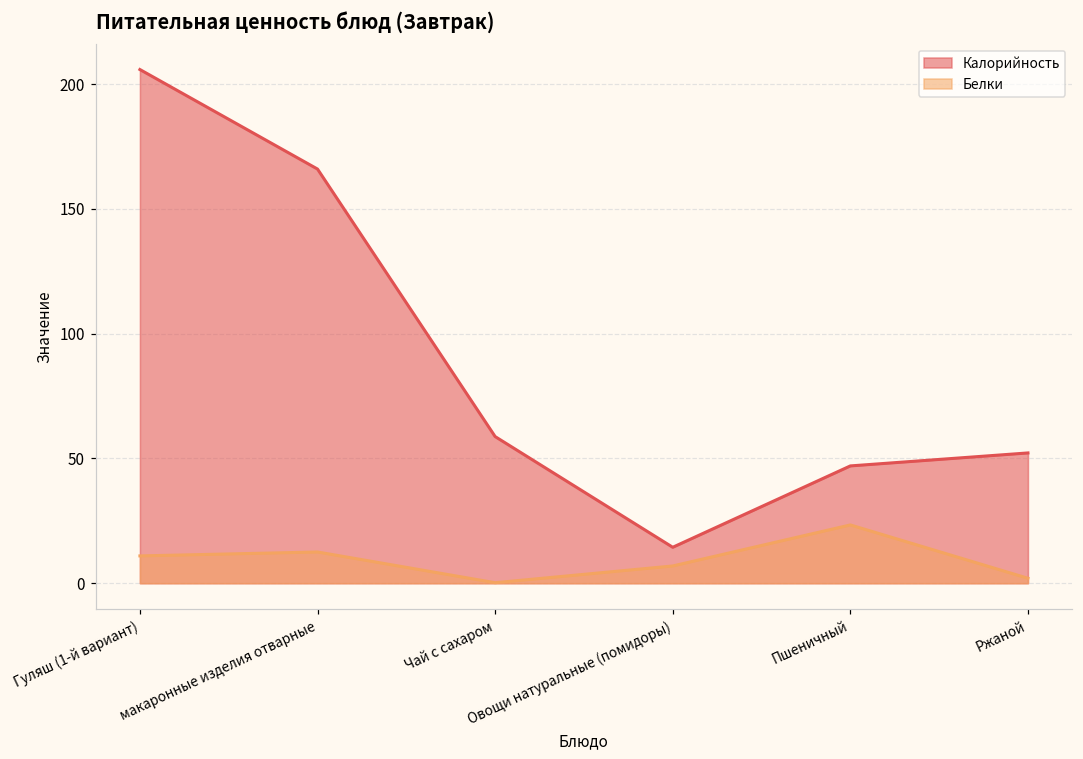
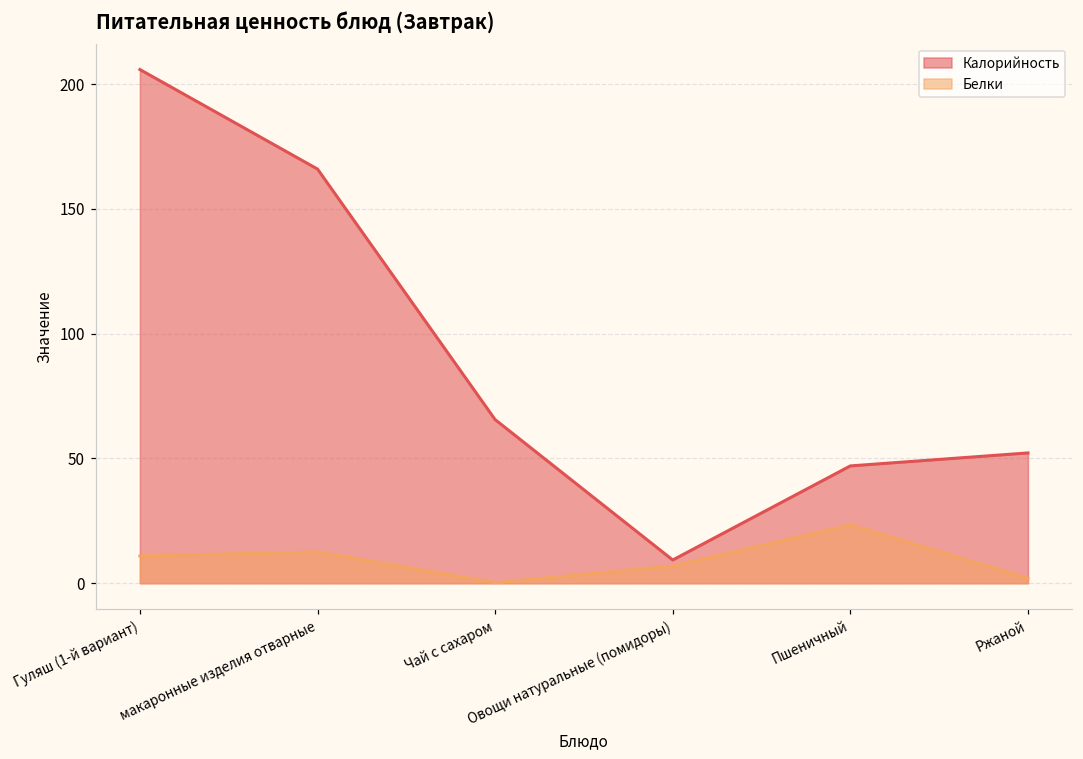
  {
    "Калорийность": {
      "Гуляш (1-й вариант)": 206,
      "макаронные изделия отварные": 166,
-     "Чай с сахаром": 59,
-     "Овощи натуральные (помидоры)": 14,
+     "Чай с сахаром": 66,
+     "Овощи натуральные (помидоры)": 9,
      "Пшеничный": 47,
      "Ржаной": 52
    },
    "Белки": {
      "Гуляш (1-й вариант)": 11,
      "макаронные изделия отварные": 13,
      "Чай с сахаром": 0,
      "Овощи натуральные (помидоры)": 7,
      "Пшеничный": 23,
      "Ржаной": 2
    }
  }
